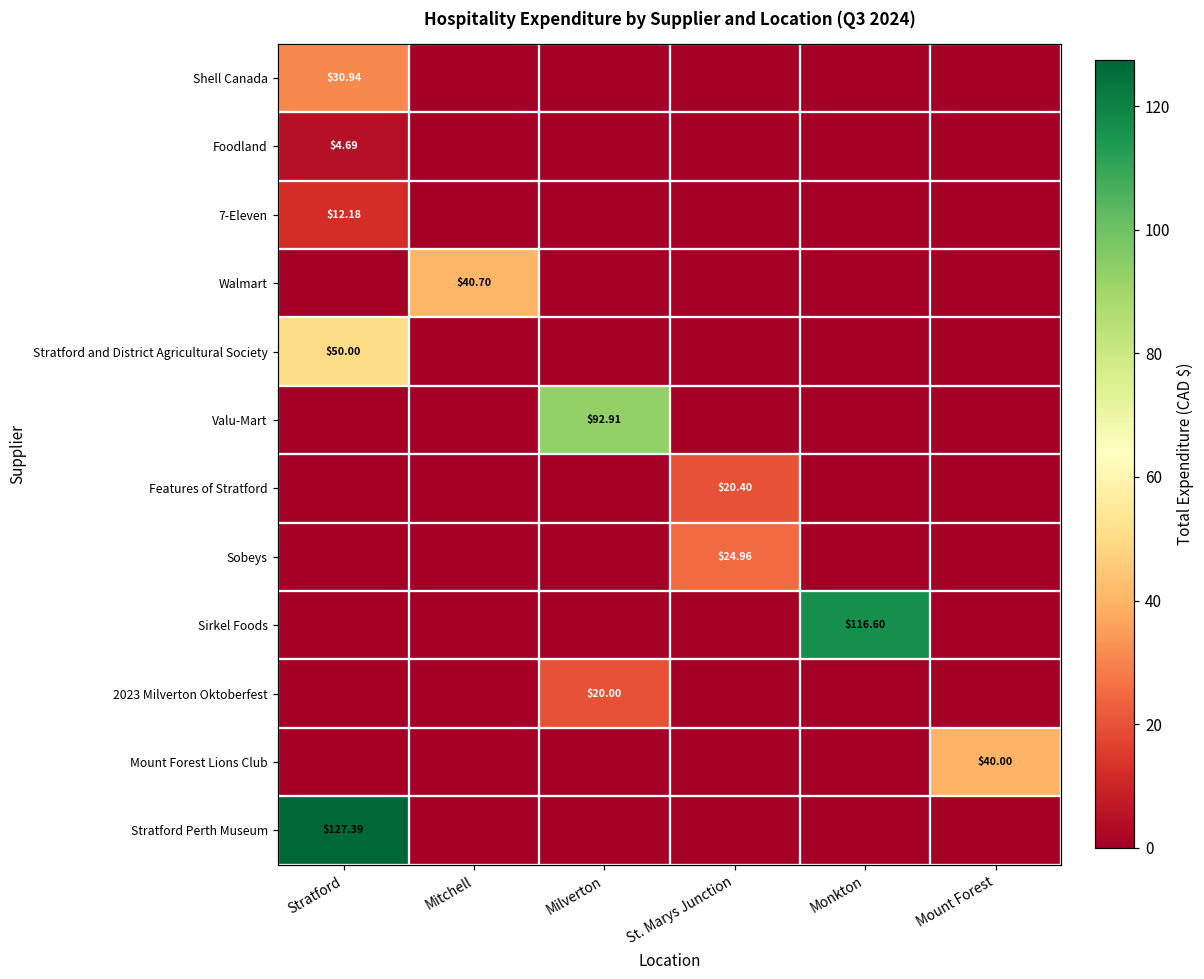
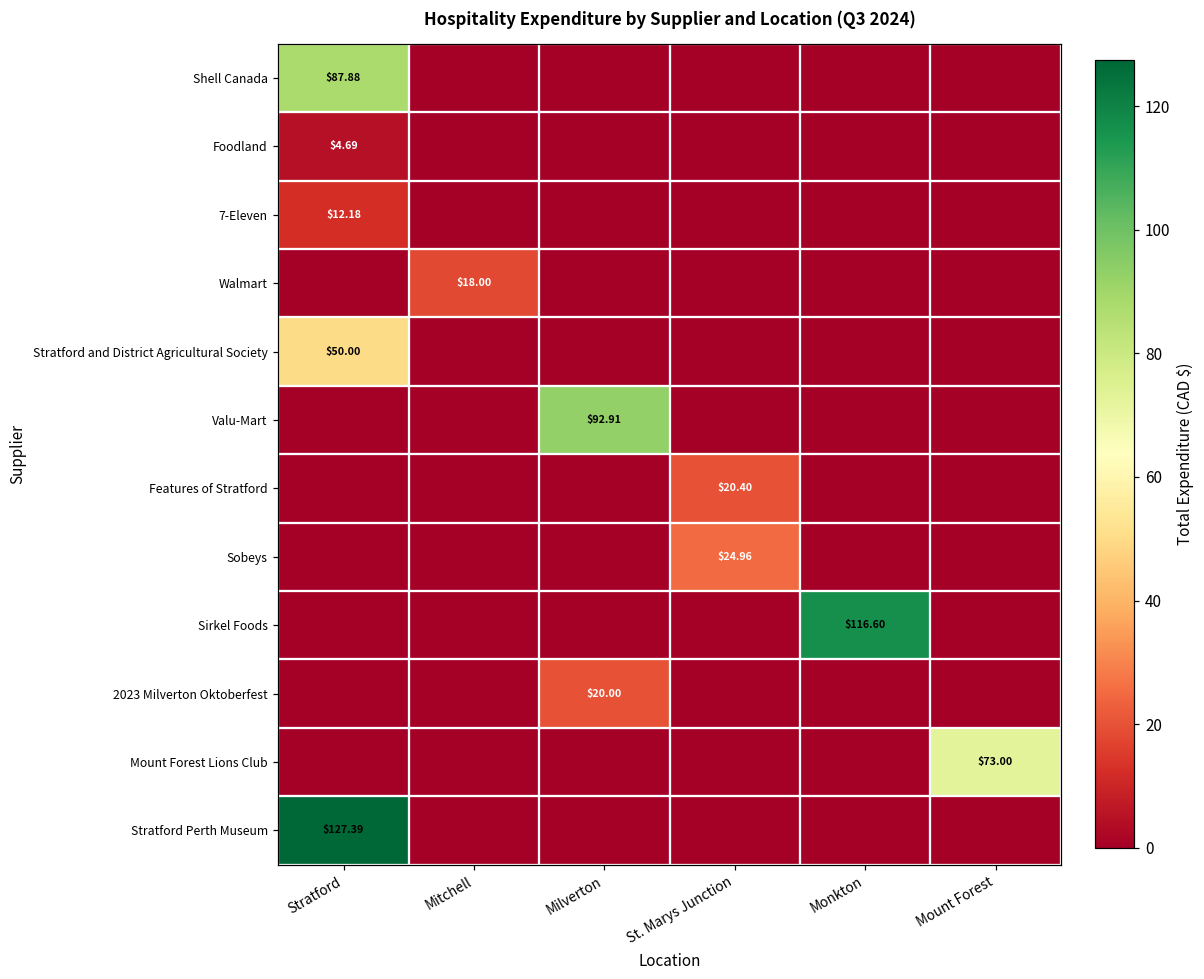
  {
    "Shell Canada": {
-     "Stratford": "$30.94"
+     "Stratford": "$87.88"
    },
    "Foodland": {
      "Stratford": "$4.69"
    },
    "7-Eleven": {
      "Stratford": "$12.18"
    },
    "Walmart": {
-     "Mitchell": "$40.70"
+     "Mitchell": "$18.00"
    },
    "Stratford and District Agricultural Society": {
      "Stratford": "$50.00"
    },
    "Valu-Mart": {
      "Milverton": "$92.91"
    },
    "Features of Stratford": {
      "St. Marys Junction": "$20.40"
    },
    "Sobeys": {
      "St. Marys Junction": "$24.96"
    },
    "Sirkel Foods": {
      "Monkton": "$116.60"
    },
    "2023 Milverton Oktoberfest": {
      "Milverton": "$20.00"
    },
    "Mount Forest Lions Club": {
-     "Mount Forest": "$40.00"
+     "Mount Forest": "$73.00"
    },
    "Stratford Perth Museum": {
      "Stratford": "$127.39"
    }
  }
